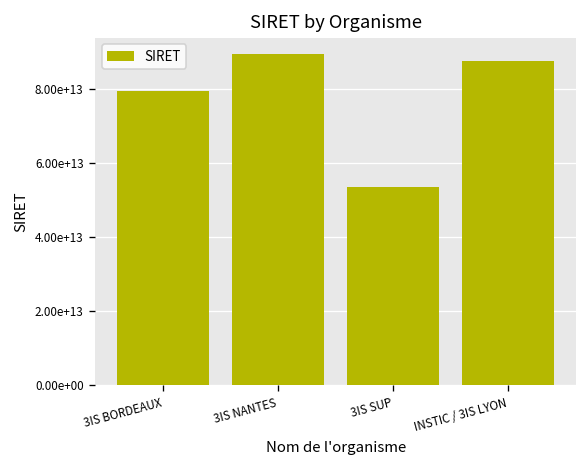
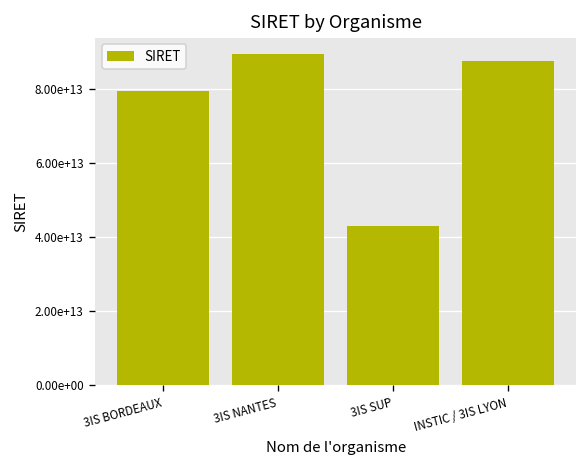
  {
    "3IS BORDEAUX": 79000000000000,
    "3IS NANTES": 89000000000000,
-   "3IS SUP": 53000000000000,
+   "3IS SUP": 43000000000000,
    "INSTIC / 3IS LYON": 88000000000000
  }
